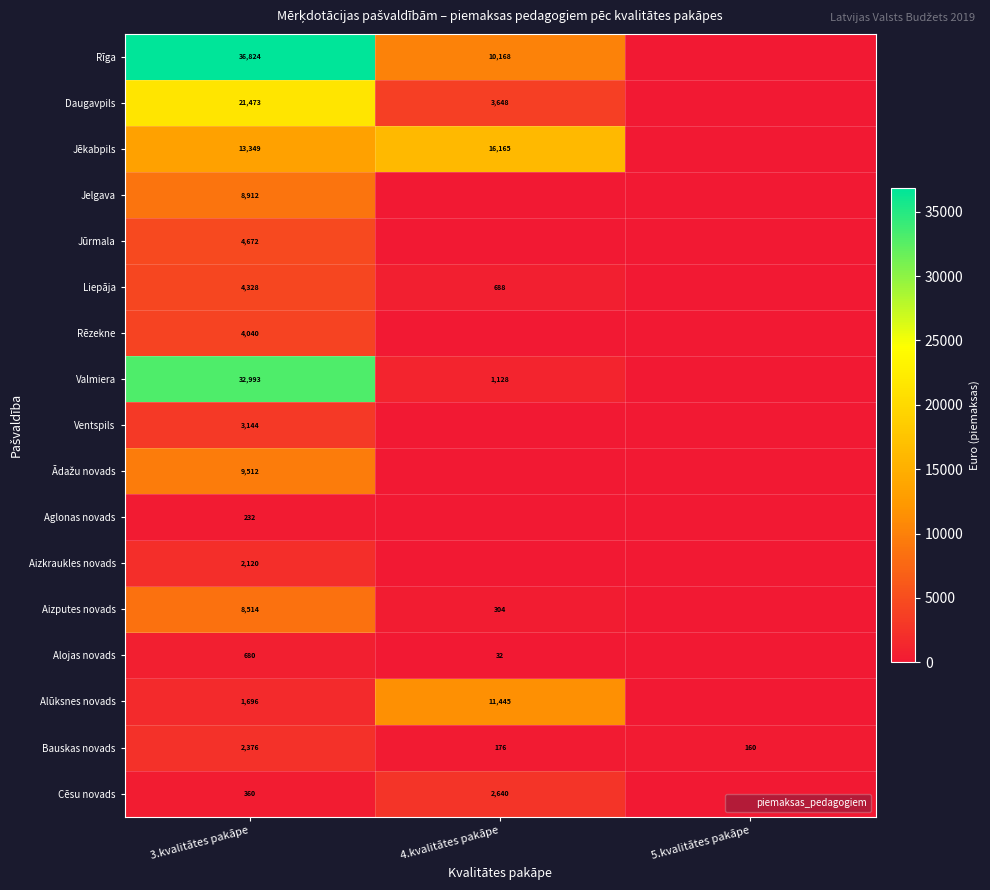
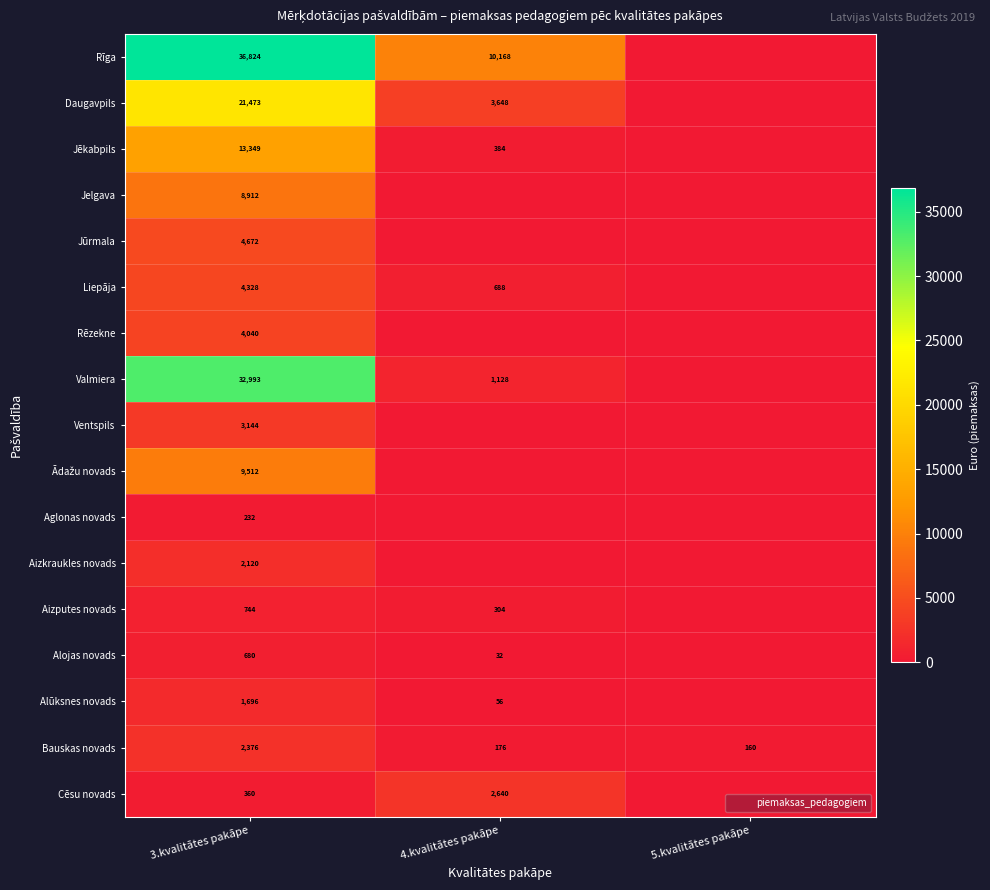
  {
    "Rīga": {
      "3.kvalitātes pakāpe": "36,824",
      "4.kvalitātes pakāpe": "10,168"
    },
    "Daugavpils": {
      "3.kvalitātes pakāpe": "21,473",
      "4.kvalitātes pakāpe": "3,648"
    },
    "Jēkabpils": {
      "3.kvalitātes pakāpe": "13,349",
-     "4.kvalitātes pakāpe": "16,165"
+     "4.kvalitātes pakāpe": "384"
    },
    "Jelgava": {
      "3.kvalitātes pakāpe": "8,912"
    },
    "Jūrmala": {
      "3.kvalitātes pakāpe": "4,672"
    },
    "Liepāja": {
      "3.kvalitātes pakāpe": "4,328",
      "4.kvalitātes pakāpe": "688"
    },
    "Rēzekne": {
      "3.kvalitātes pakāpe": "4,040"
    },
    "Valmiera": {
      "3.kvalitātes pakāpe": "32,993",
      "4.kvalitātes pakāpe": "1,128"
    },
    "Ventspils": {
      "3.kvalitātes pakāpe": "3,144"
    },
    "Ādažu novads": {
      "3.kvalitātes pakāpe": "9,512"
    },
    "Aglonas novads": {
      "3.kvalitātes pakāpe": "232"
    },
    "Aizkraukles novads": {
      "3.kvalitātes pakāpe": "2,120"
    },
    "Aizputes novads": {
-     "3.kvalitātes pakāpe": "8,514",
+     "3.kvalitātes pakāpe": "744",
      "4.kvalitātes pakāpe": "304"
    },
    "Alojas novads": {
      "3.kvalitātes pakāpe": "680",
      "4.kvalitātes pakāpe": "32"
    },
    "Alūksnes novads": {
      "3.kvalitātes pakāpe": "1,696",
-     "4.kvalitātes pakāpe": "11,445"
+     "4.kvalitātes pakāpe": "56"
    },
    "Bauskas novads": {
      "3.kvalitātes pakāpe": "2,376",
      "4.kvalitātes pakāpe": "176",
      "5.kvalitātes pakāpe": "160"
    },
    "Cēsu novads": {
      "3.kvalitātes pakāpe": "360",
      "4.kvalitātes pakāpe": "2,640"
    }
  }
